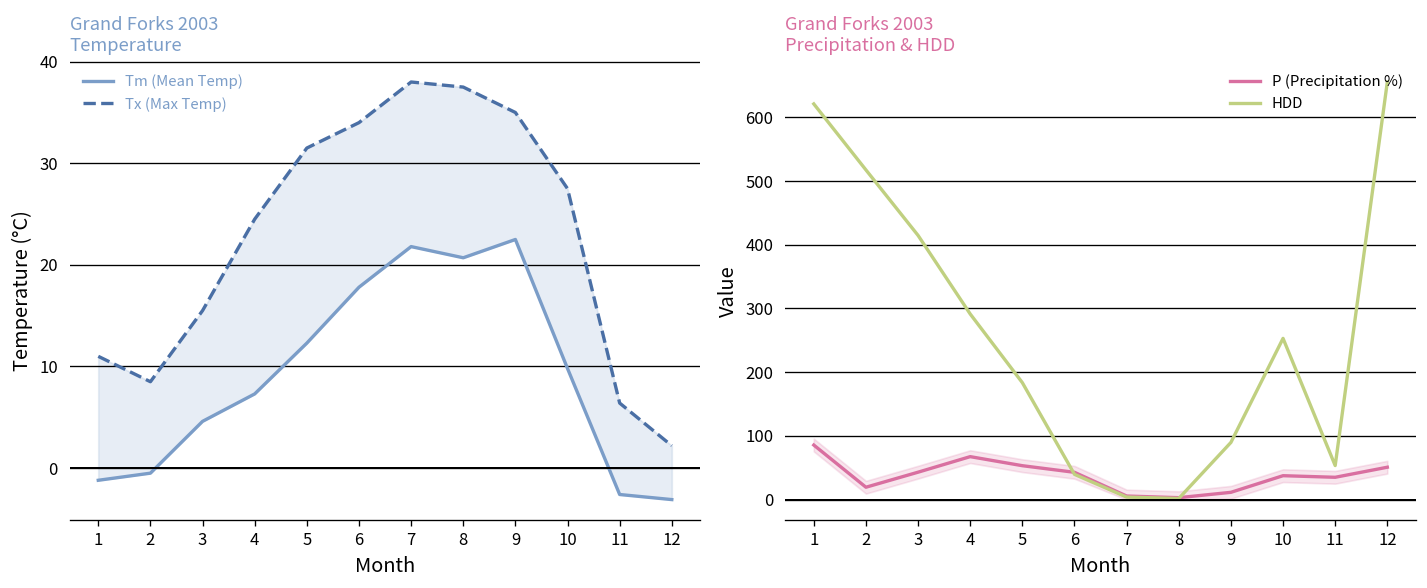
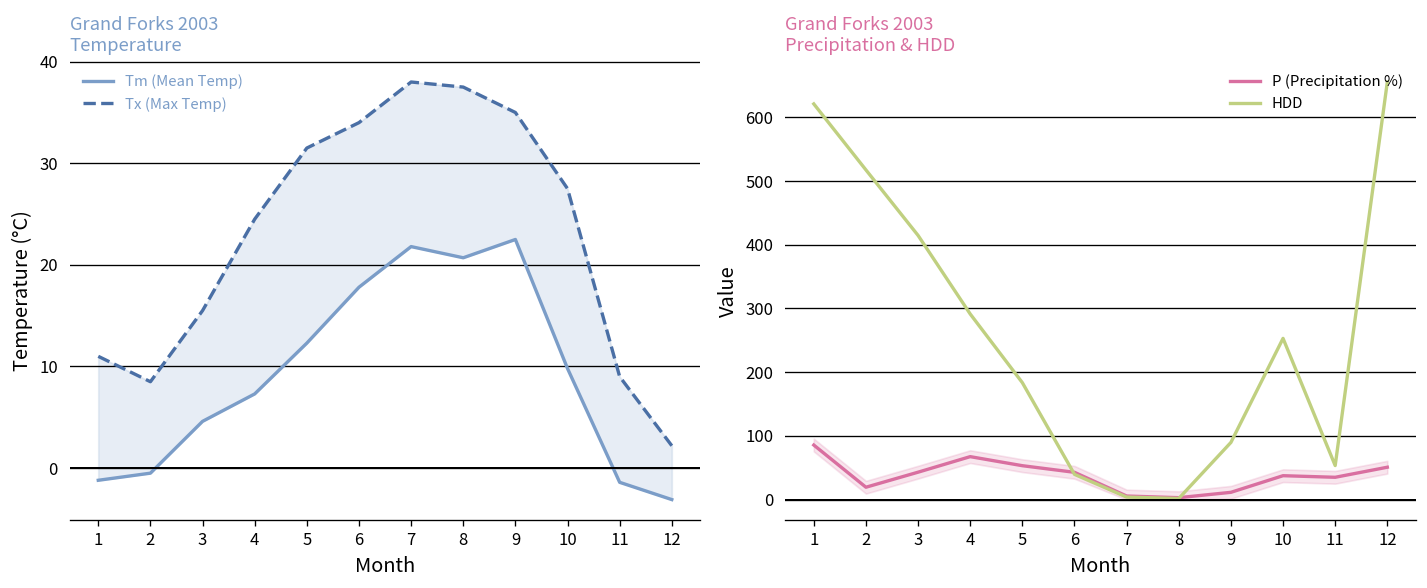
  {
    "Grand Forks 2003 Temperature": {
      "Tm (Mean Temp)": {
        "1": -1,
        "2": -1,
        "3": 5,
        "4": 7,
        "5": 12,
        "6": 18,
        "7": 22,
        "8": 21,
        "9": 23,
        "10": 10,
-       "11": -3,
+       "11": -1,
        "12": -3
      },
      "Tx (Max Temp)": {
        "1": 11,
        "2": 9,
        "3": 16,
        "4": 25,
        "5": 32,
        "6": 34,
        "7": 38,
        "8": 38,
        "9": 35,
        "10": 28,
-       "11": 6,
+       "11": 9,
        "12": 2
      }
    },
    "Grand Forks 2003 Precipitation & HDD": {
      "HDD": {
        "1": 620,
        "2": 520,
        "3": 410,
        "4": 290,
        "5": 180,
        "9": 90,
        "10": 250,
        "11": 50,
        "12": 660
      }
    }
  }
